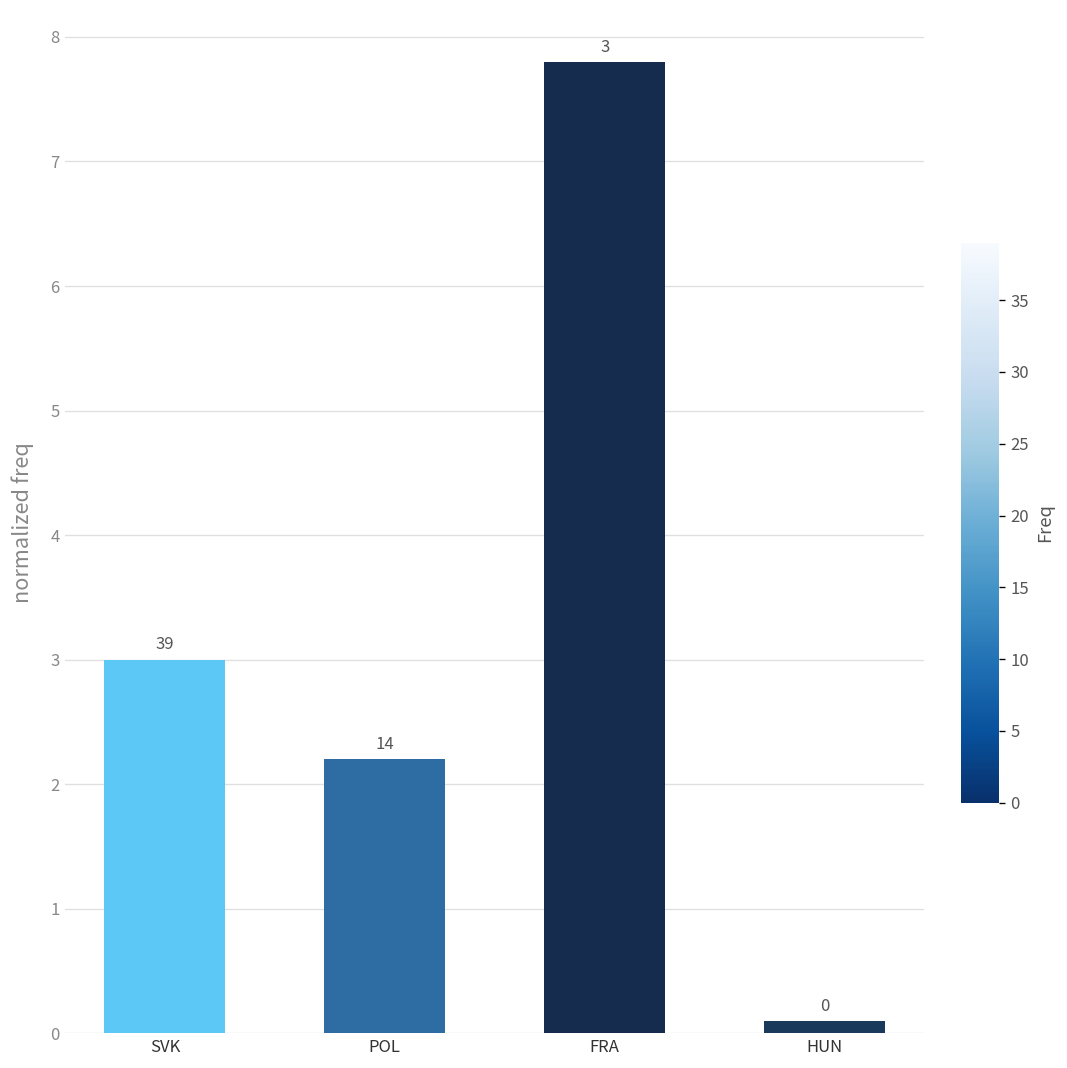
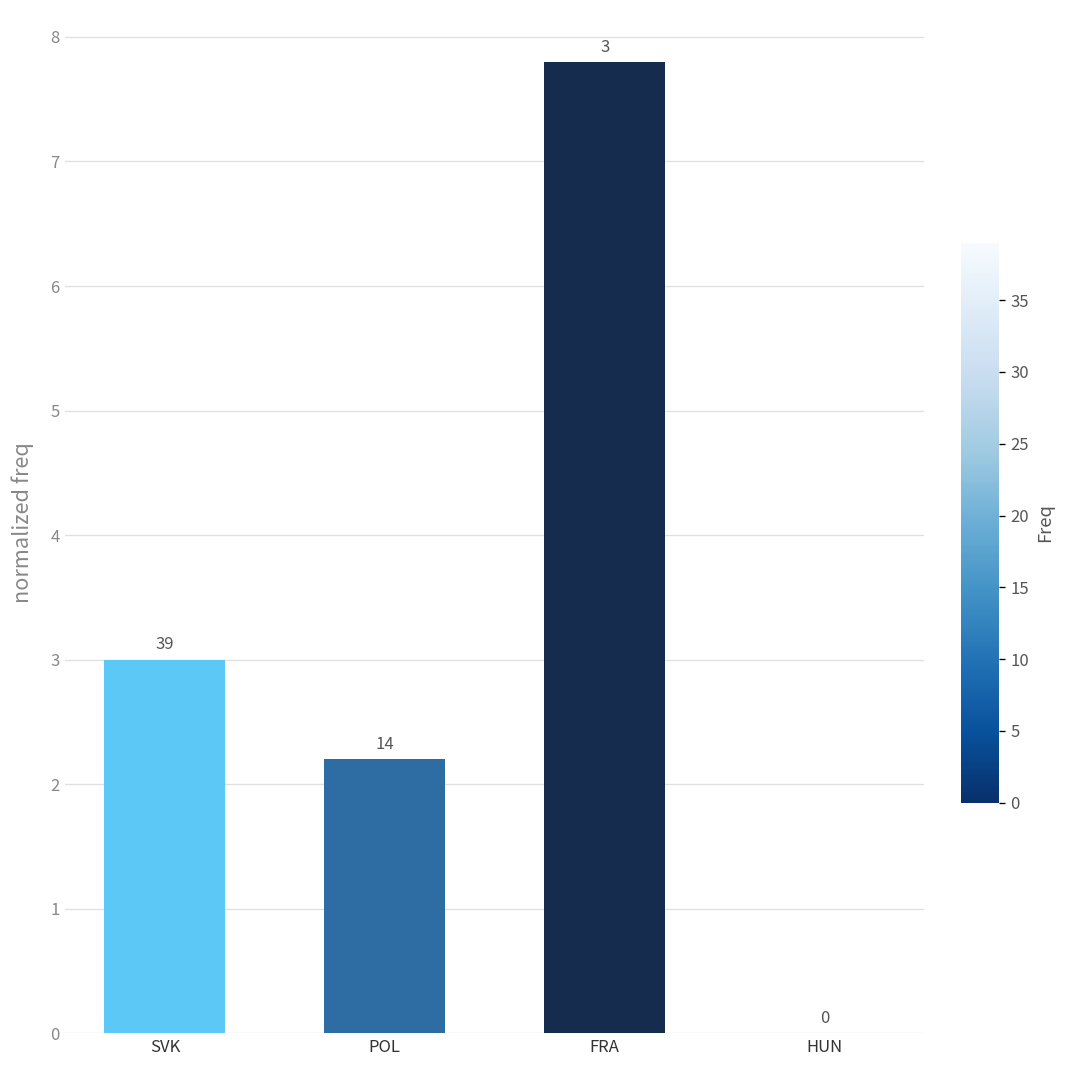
  {
-   "HUN": 0.1
+   "HUN": 0.0
  }
